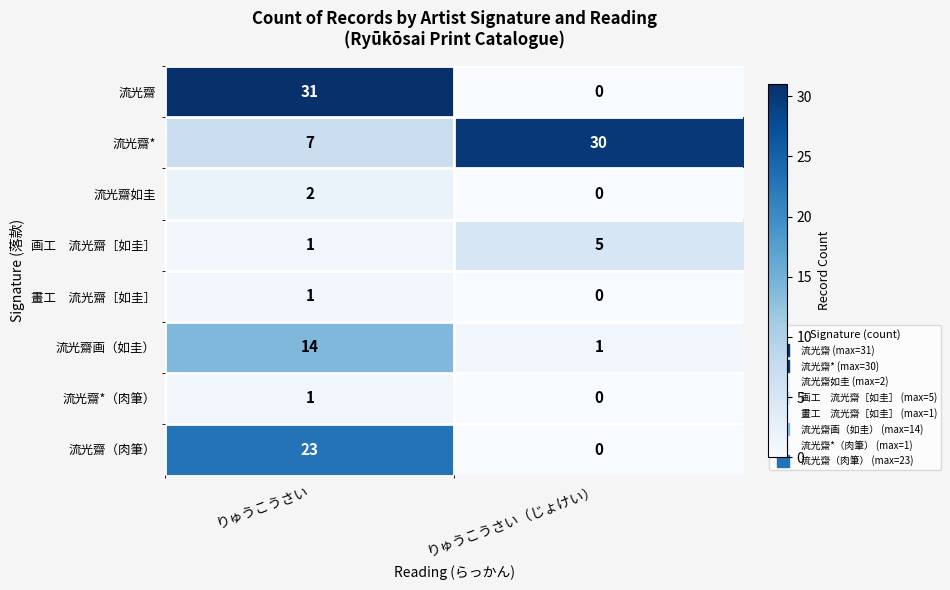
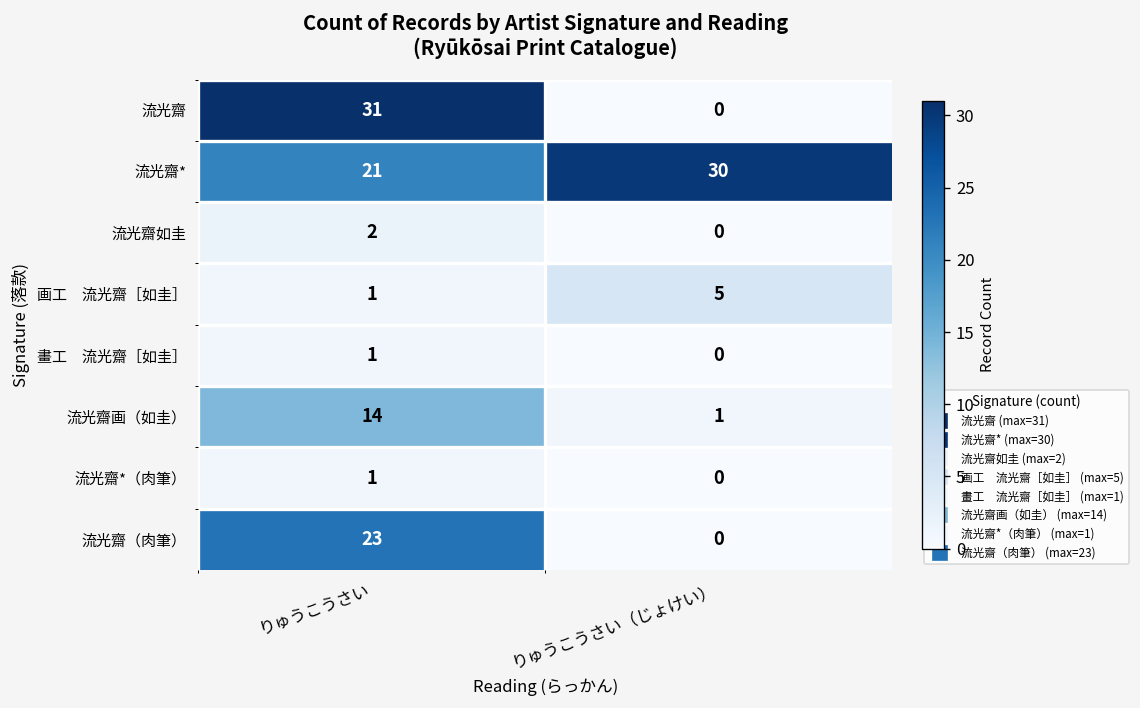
  {
    "流光齋": {
      "りゅうこうさい": 31,
      "りゅうこうさい（じょけい）": 0
    },
    "流光齋*": {
-     "りゅうこうさい": 7,
+     "りゅうこうさい": 21,
      "りゅうこうさい（じょけい）": 30
    },
    "流光齋如圭": {
      "りゅうこうさい": 2,
      "りゅうこうさい（じょけい）": 0
    },
    "画工 流光齋［如圭］": {
      "りゅうこうさい": 1,
      "りゅうこうさい（じょけい）": 5
    },
    "畫工 流光齋［如圭］": {
      "りゅうこうさい": 1,
      "りゅうこうさい（じょけい）": 0
    },
    "流光齋画（如圭）": {
      "りゅうこうさい": 14,
      "りゅうこうさい（じょけい）": 1
    },
    "流光齋*（肉筆）": {
      "りゅうこうさい": 1,
      "りゅうこうさい（じょけい）": 0
    },
    "流光齋（肉筆）": {
      "りゅうこうさい": 23,
      "りゅうこうさい（じょけい）": 0
    }
  }
